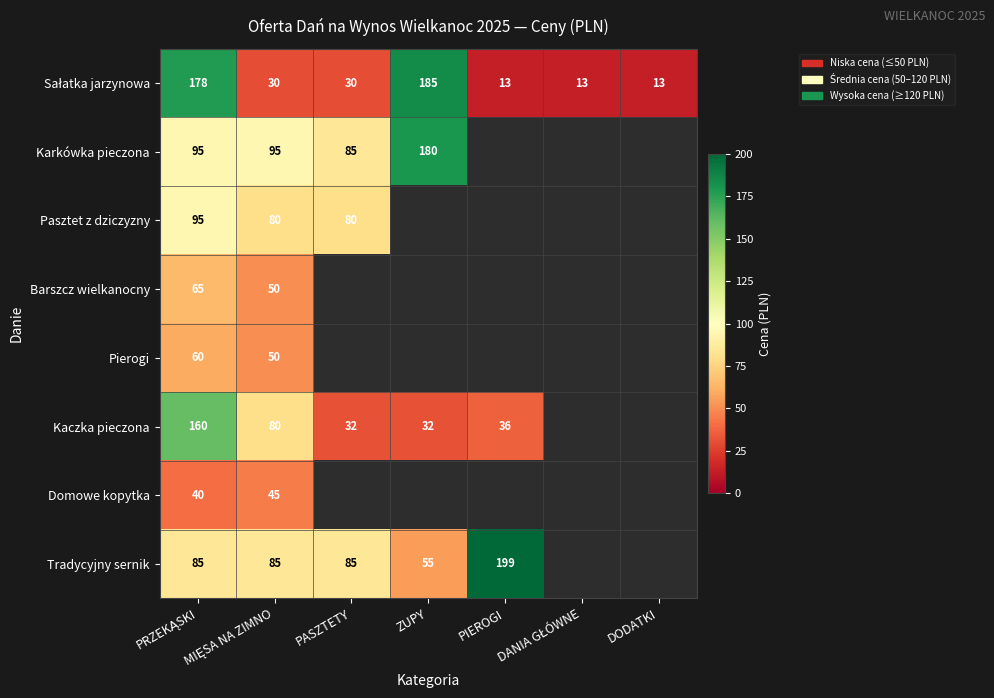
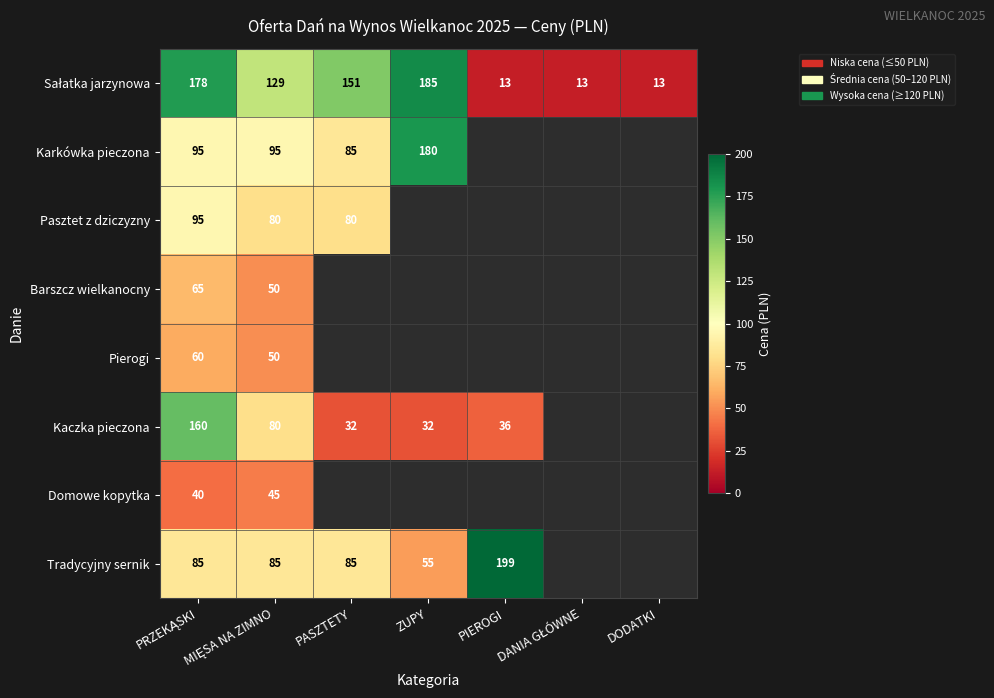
  {
    "Sałatka jarzynowa": {
      "PRZEKĄSKI": 178,
-     "MIĘSA NA ZIMNO": 30,
-     "PASZTETY": 30,
+     "MIĘSA NA ZIMNO": 129,
+     "PASZTETY": 151,
      "ZUPY": 185,
      "PIEROGI": 13,
      "DANIA GŁÓWNE": 13,
      "DODATKI": 13
    },
    "Karkówka pieczona": {
      "PRZEKĄSKI": 95,
      "MIĘSA NA ZIMNO": 95,
      "PASZTETY": 85,
      "ZUPY": 180
    },
    "Pasztet z dziczyzny": {
      "PRZEKĄSKI": 95,
      "MIĘSA NA ZIMNO": 80,
      "PASZTETY": 80
    },
    "Barszcz wielkanocny": {
      "PRZEKĄSKI": 65,
      "MIĘSA NA ZIMNO": 50
    },
    "Pierogi": {
      "PRZEKĄSKI": 60,
      "MIĘSA NA ZIMNO": 50
    },
    "Kaczka pieczona": {
      "PRZEKĄSKI": 160,
      "MIĘSA NA ZIMNO": 80,
      "PASZTETY": 32,
      "ZUPY": 32,
      "PIEROGI": 36
    },
    "Domowe kopytka": {
      "PRZEKĄSKI": 40,
      "MIĘSA NA ZIMNO": 45
    },
    "Tradycyjny sernik": {
      "PRZEKĄSKI": 85,
      "MIĘSA NA ZIMNO": 85,
      "PASZTETY": 85,
      "ZUPY": 55,
      "PIEROGI": 199
    }
  }
